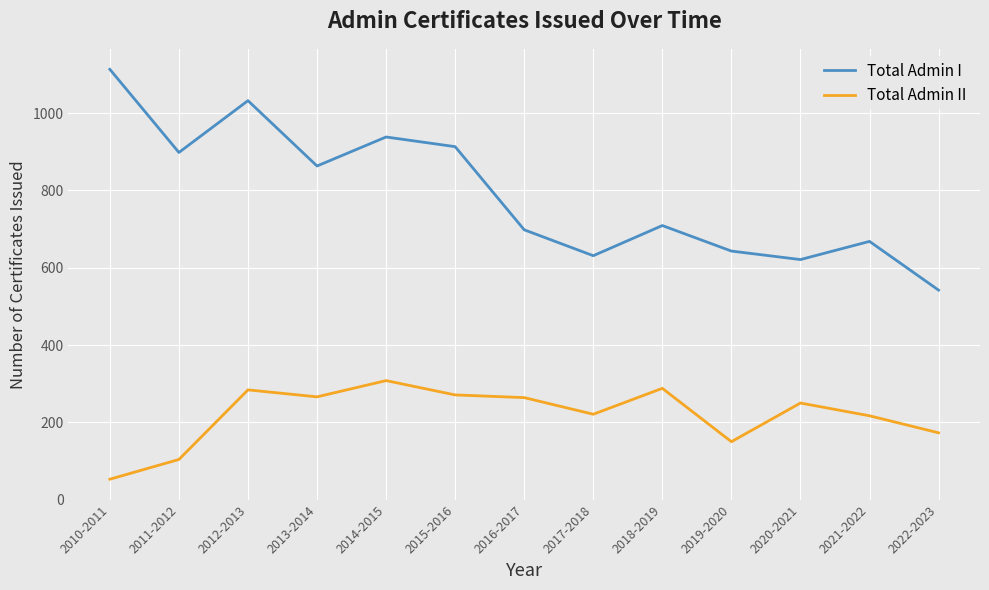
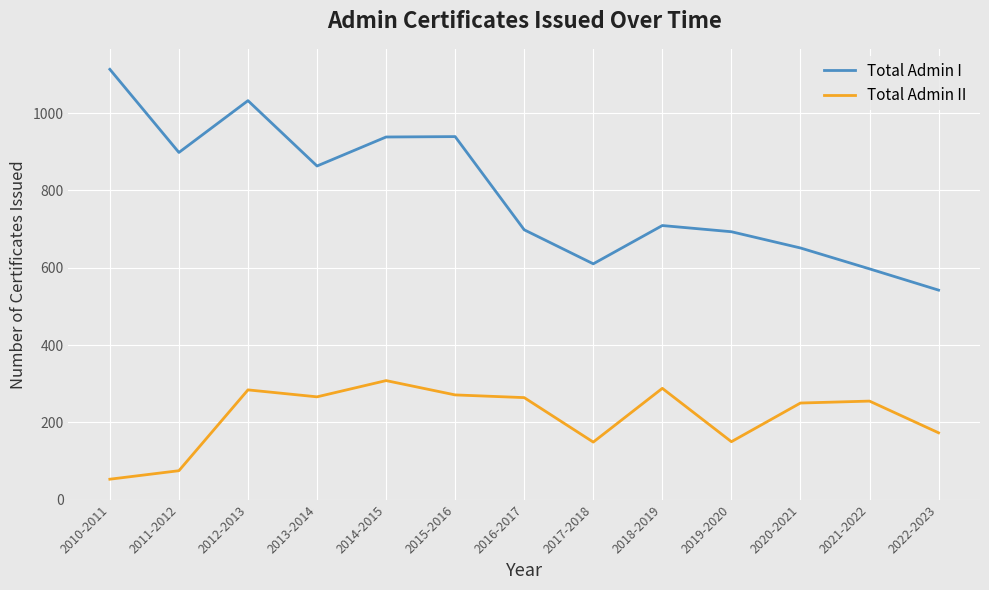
  {
    "Total Admin I": {
      "2010-2011": 1110,
      "2011-2012": 900,
      "2012-2013": 1030,
      "2013-2014": 860,
      "2014-2015": 940,
-     "2015-2016": 910,
+     "2015-2016": 940,
      "2016-2017": 700,
-     "2017-2018": 630,
+     "2017-2018": 610,
      "2018-2019": 710,
-     "2019-2020": 640,
-     "2020-2021": 620,
-     "2021-2022": 670,
+     "2019-2020": 690,
+     "2020-2021": 650,
+     "2021-2022": 600,
      "2022-2023": 540
    },
    "Total Admin II": {
      "2010-2011": 50,
-     "2011-2012": 100,
+     "2011-2012": 80,
      "2012-2013": 280,
      "2013-2014": 270,
      "2014-2015": 310,
      "2015-2016": 270,
      "2016-2017": 260,
-     "2017-2018": 220,
+     "2017-2018": 150,
      "2018-2019": 290,
      "2019-2020": 150,
      "2020-2021": 250,
-     "2021-2022": 220,
+     "2021-2022": 260,
      "2022-2023": 170
    }
  }
